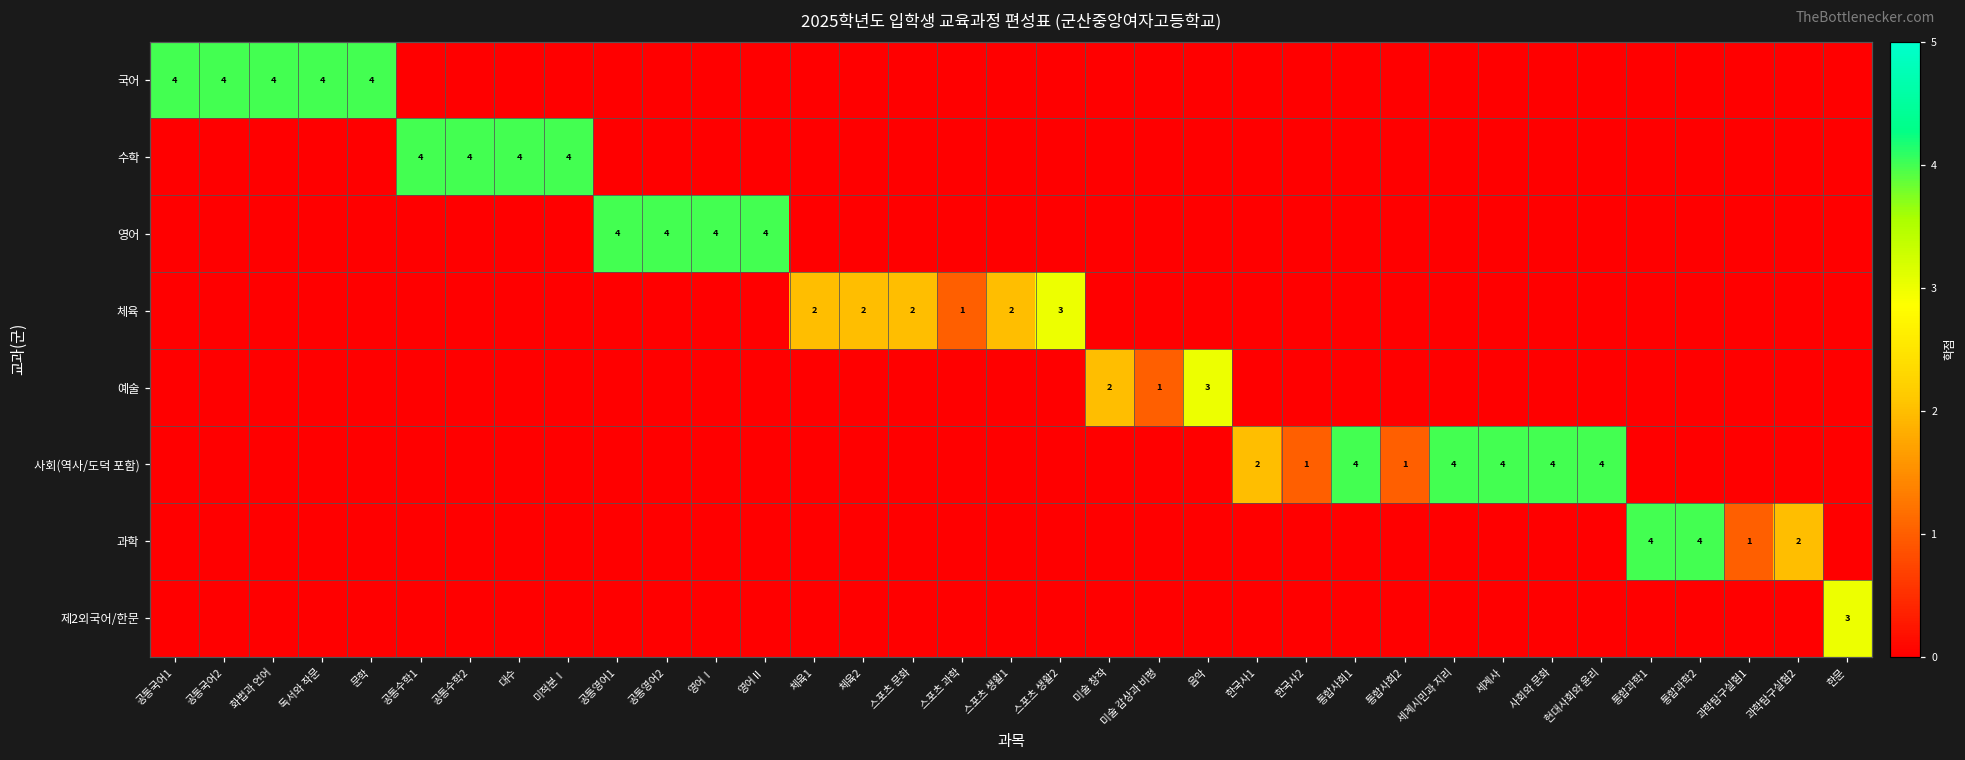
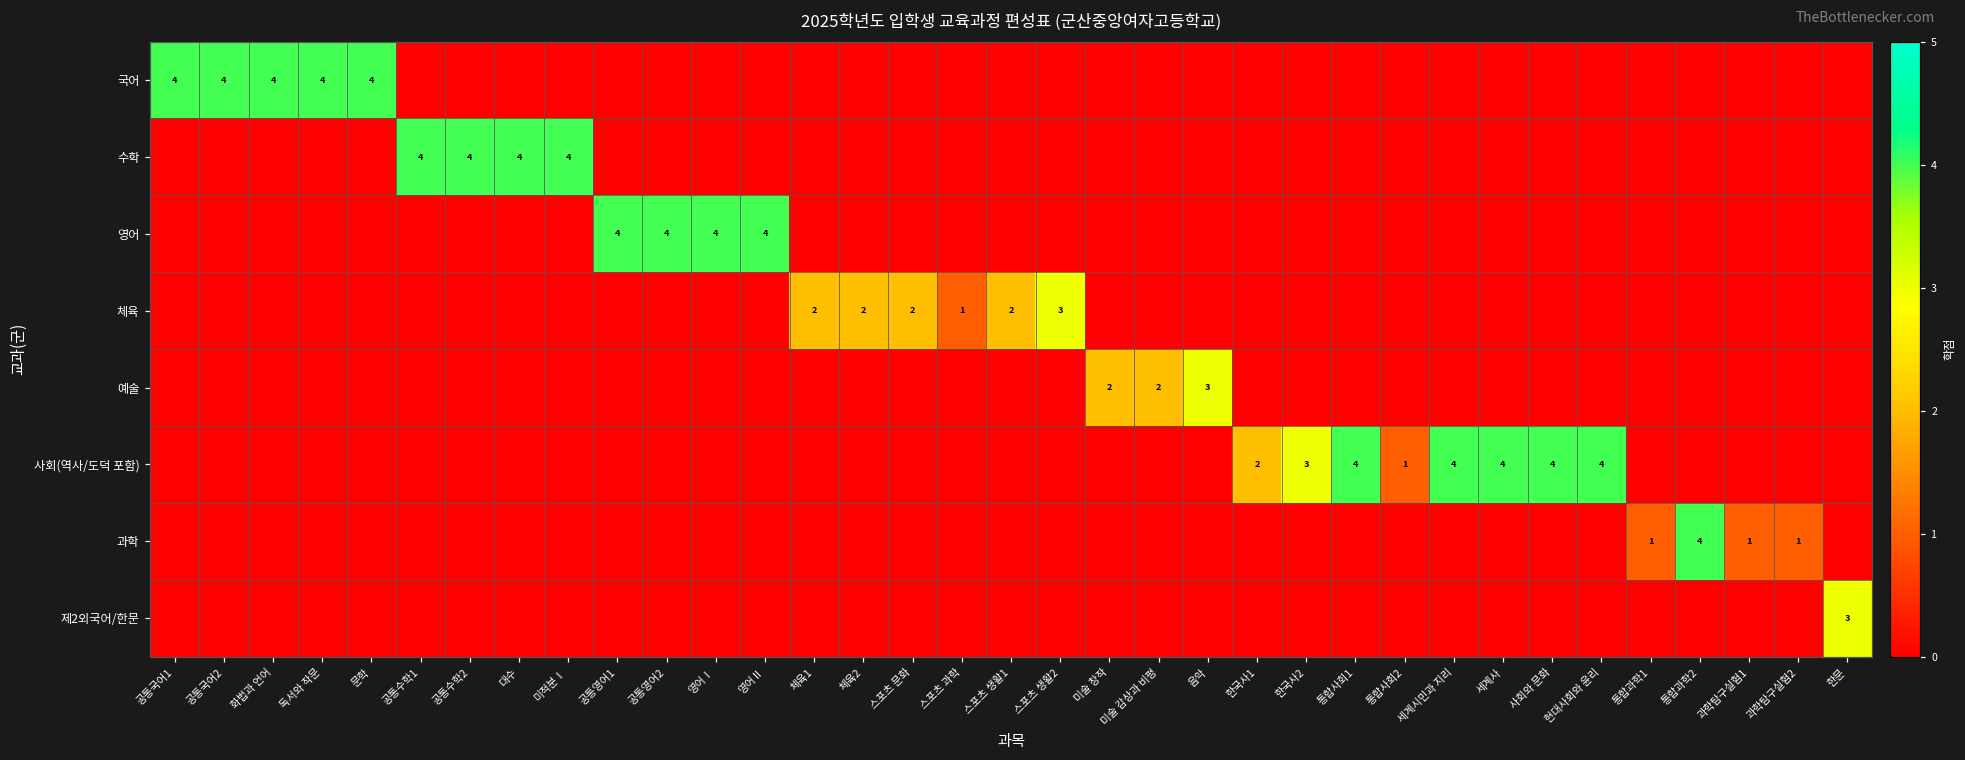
  {
    "국어": {
      "공통국어1": 4,
      "공통국어2": 4,
      "화법과 언어": 4,
      "독서와 작문": 4,
      "문학": 4
    },
    "수학": {
      "공통수학1": 4,
      "공통수학2": 4,
      "대수": 4,
      "미적분Ⅰ": 4
    },
    "영어": {
      "공통영어1": 4,
      "공통영어2": 4,
      "영어Ⅰ": 4,
      "영어Ⅱ": 4
    },
    "체육": {
      "체육1": 2,
      "체육2": 2,
      "스포츠 문화": 2,
      "스포츠 과학": 1,
      "스포츠 생활1": 2,
      "스포츠 생활2": 3
    },
    "예술": {
      "미술 창작": 2,
-     "미술 감상과 비평": 1,
+     "미술 감상과 비평": 2,
      "음악": 3
    },
    "사회(역사/도덕 포함)": {
      "한국사1": 2,
-     "한국사2": 1,
+     "한국사2": 3,
      "통합사회1": 4,
      "통합사회2": 1,
      "세계시민과 지리": 4,
      "세계사": 4,
      "사회와 문화": 4,
      "현대사회와 윤리": 4
    },
    "과학": {
-     "통합과학1": 4,
+     "통합과학1": 1,
      "통합과학2": 4,
      "과학탐구실험1": 1,
-     "과학탐구실험2": 2
+     "과학탐구실험2": 1
    },
    "제2외국어/한문": {
      "한문": 3
    }
  }
